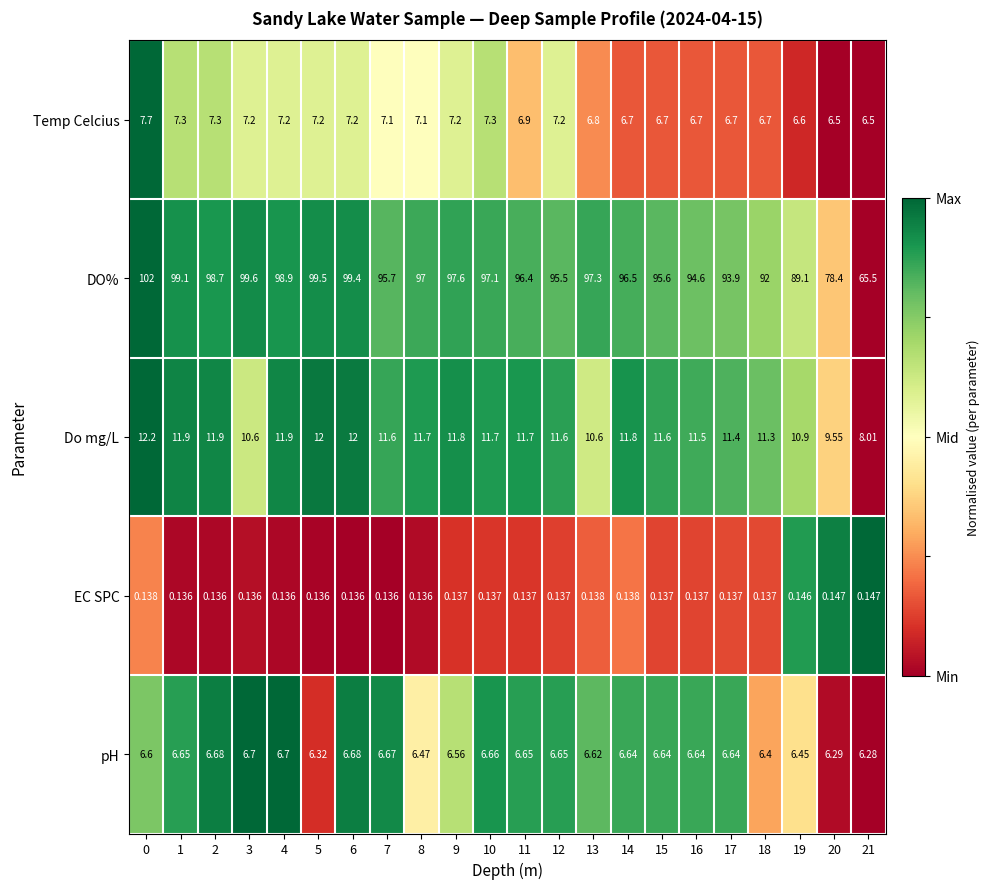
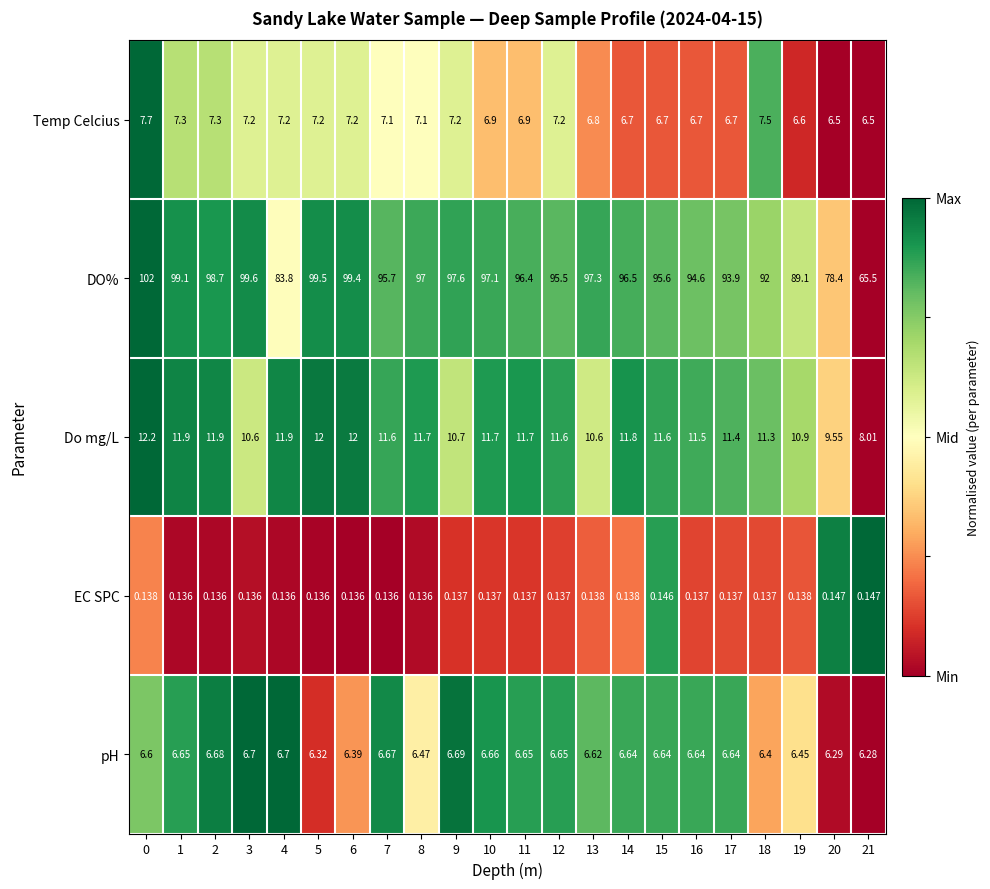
  {
    "Temp Celcius": {
      "0": 7.7,
      "1": 7.3,
      "2": 7.3,
      "3": 7.2,
      "4": 7.2,
      "5": 7.2,
      "6": 7.2,
      "7": 7.1,
      "8": 7.1,
      "9": 7.2,
-     "10": 7.3,
+     "10": 6.9,
      "11": 6.9,
      "12": 7.2,
      "13": 6.8,
      "14": 6.7,
      "15": 6.7,
      "16": 6.7,
      "17": 6.7,
-     "18": 6.7,
+     "18": 7.5,
      "19": 6.6,
      "20": 6.5,
      "21": 6.5
    },
    "DO%": {
      "0": 102,
      "1": 99.1,
      "2": 98.7,
      "3": 99.6,
-     "4": 98.9,
+     "4": 83.8,
      "5": 99.5,
      "6": 99.4,
      "7": 95.7,
      "8": 97,
      "9": 97.6,
      "10": 97.1,
      "11": 96.4,
      "12": 95.5,
      "13": 97.3,
      "14": 96.5,
      "15": 95.6,
      "16": 94.6,
      "17": 93.9,
      "18": 92,
      "19": 89.1,
      "20": 78.4,
      "21": 65.5
    },
    "Do mg/L": {
      "0": 12.2,
      "1": 11.9,
      "2": 11.9,
      "3": 10.6,
      "4": 11.9,
      "5": 12,
      "6": 12,
      "7": 11.6,
      "8": 11.7,
-     "9": 11.8,
+     "9": 10.7,
      "10": 11.7,
      "11": 11.7,
      "12": 11.6,
      "13": 10.6,
      "14": 11.8,
      "15": 11.6,
      "16": 11.5,
      "17": 11.4,
      "18": 11.3,
      "19": 10.9,
      "20": 9.55,
      "21": 8.01
    },
    "EC SPC": {
      "0": 0.138,
      "1": 0.136,
      "2": 0.136,
      "3": 0.136,
      "4": 0.136,
      "5": 0.136,
      "6": 0.136,
      "7": 0.136,
      "8": 0.136,
      "9": 0.137,
      "10": 0.137,
      "11": 0.137,
      "12": 0.137,
      "13": 0.138,
      "14": 0.138,
-     "15": 0.137,
+     "15": 0.146,
      "16": 0.137,
      "17": 0.137,
      "18": 0.137,
-     "19": 0.146,
+     "19": 0.138,
      "20": 0.147,
      "21": 0.147
    },
    "pH": {
      "0": 6.6,
      "1": 6.65,
      "2": 6.68,
      "3": 6.7,
      "4": 6.7,
      "5": 6.32,
-     "6": 6.68,
+     "6": 6.39,
      "7": 6.67,
      "8": 6.47,
-     "9": 6.56,
+     "9": 6.69,
      "10": 6.66,
      "11": 6.65,
      "12": 6.65,
      "13": 6.62,
      "14": 6.64,
      "15": 6.64,
      "16": 6.64,
      "17": 6.64,
      "18": 6.4,
      "19": 6.45,
      "20": 6.29,
      "21": 6.28
    }
  }
